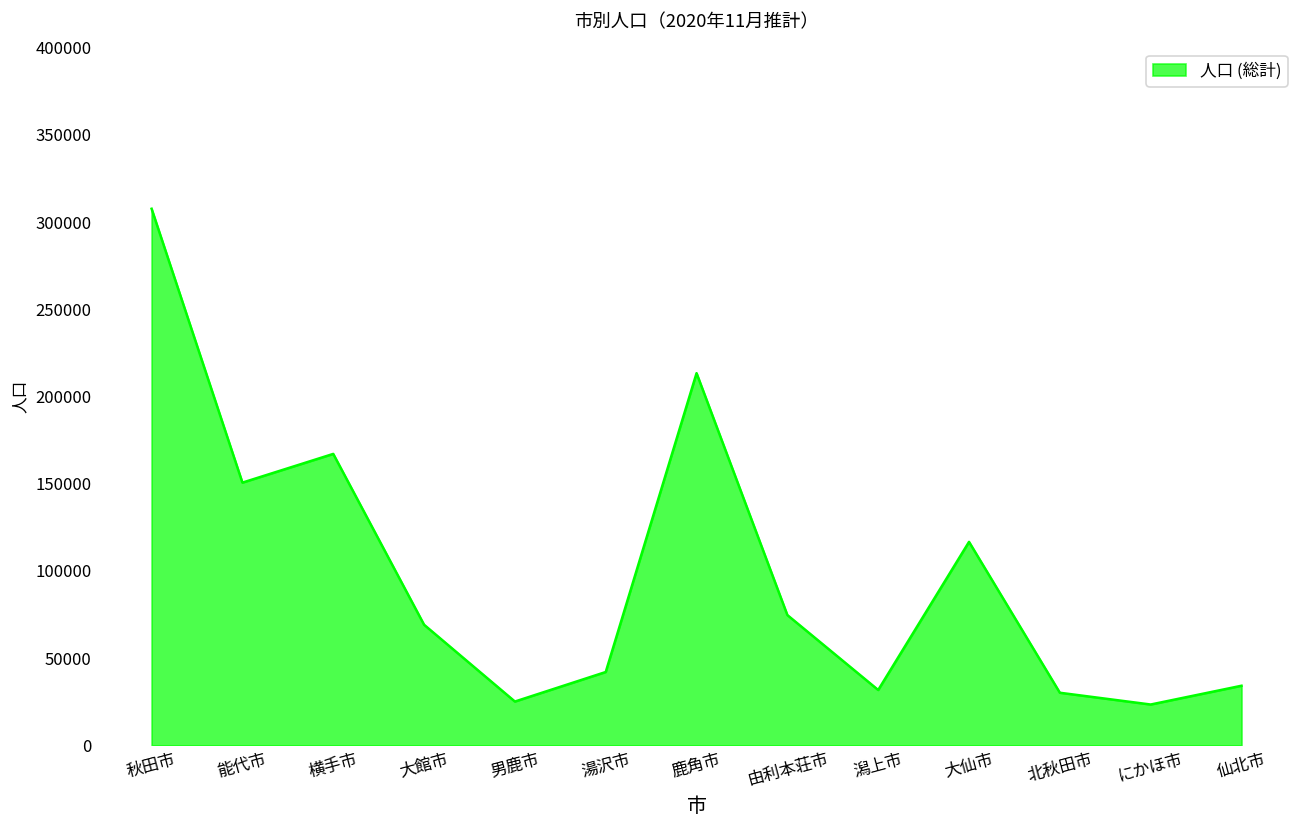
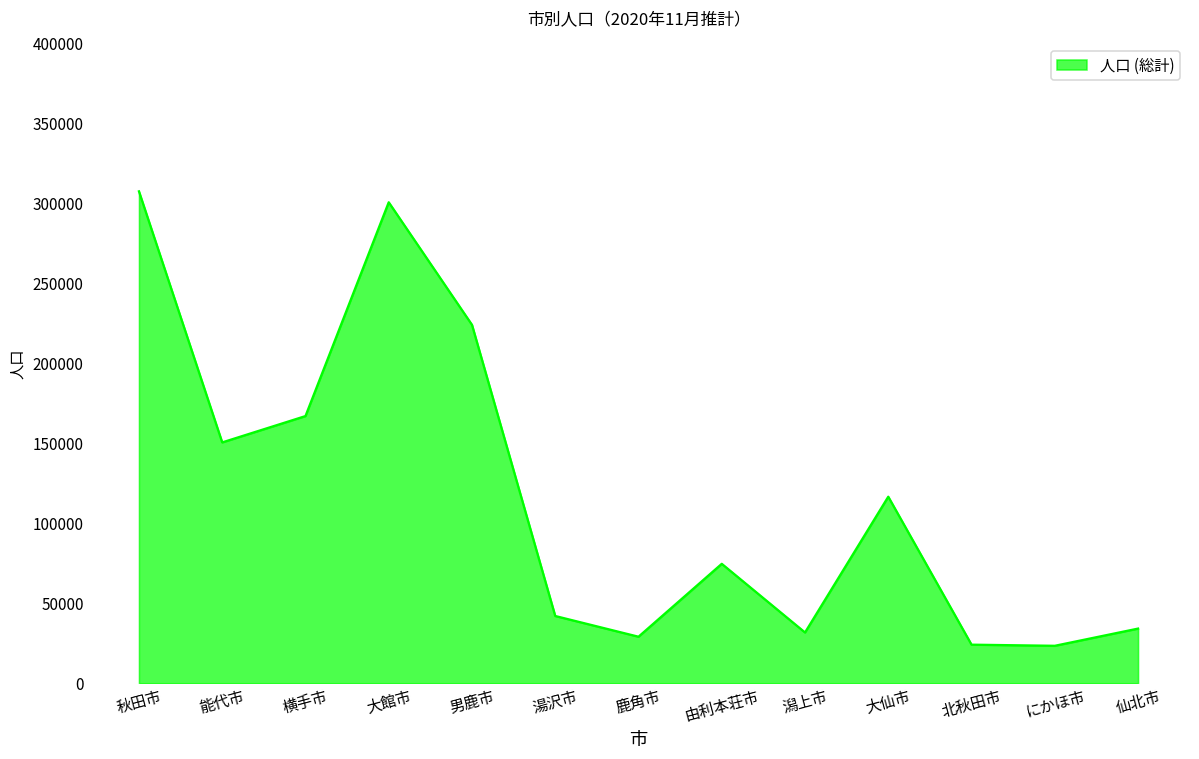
  {
    "秋田市": 308000,
    "能代市": 151000,
    "横手市": 167000,
-   "大館市": 69000,
-   "男鹿市": 25000,
+   "大館市": 301000,
+   "男鹿市": 224000,
    "湯沢市": 42000,
-   "鹿角市": 213000,
+   "鹿角市": 29000,
    "由利本荘市": 75000,
    "潟上市": 32000,
    "大仙市": 117000,
-   "北秋田市": 30000,
+   "北秋田市": 24000,
    "にかほ市": 23000,
    "仙北市": 34000
  }
